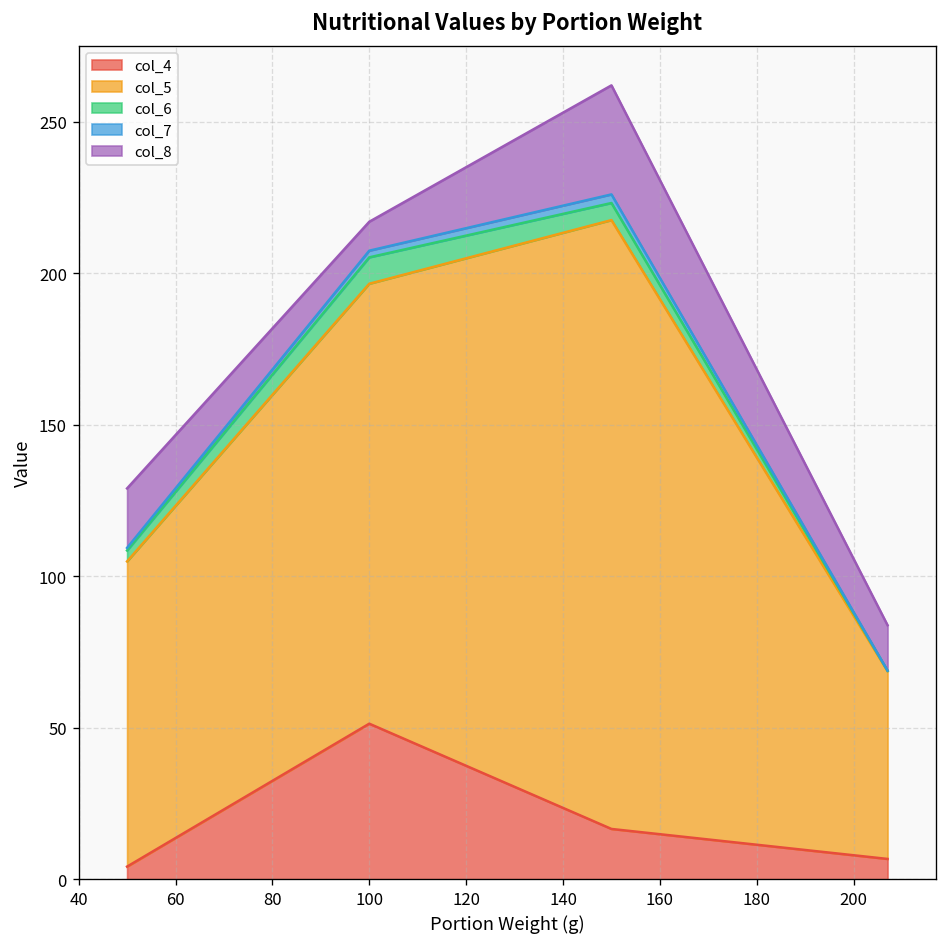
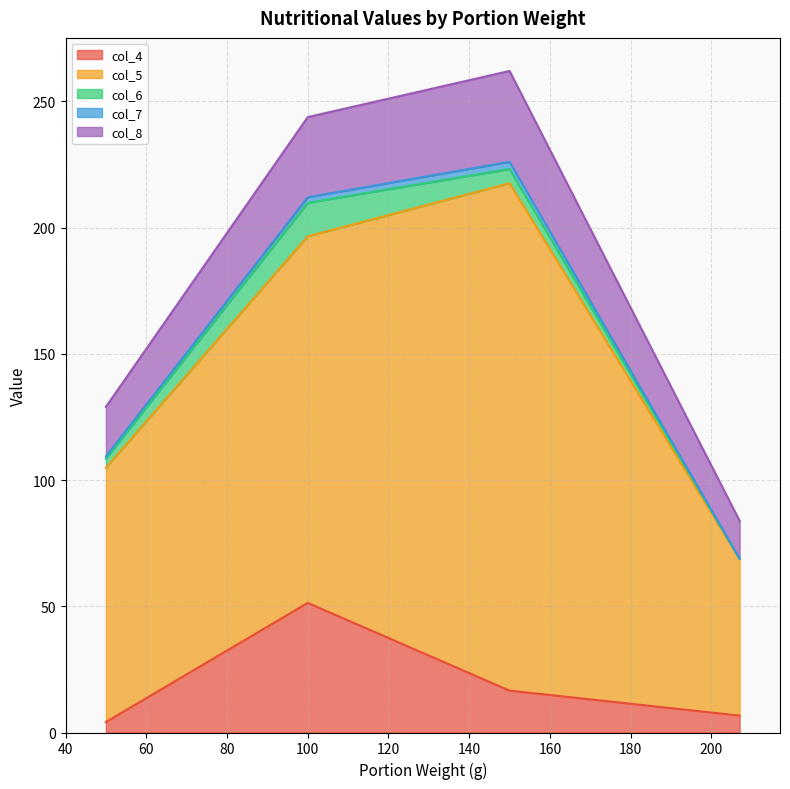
  {
    "col_4": {
      "100": 51
    },
    "col_5": {
      "100": 145
    },
    "col_6": {
-     "100": 9
+     "100": 13
    },
    "col_7": {
      "100": 2
    },
    "col_8": {
-     "100": 10
+     "100": 32
    }
  }
